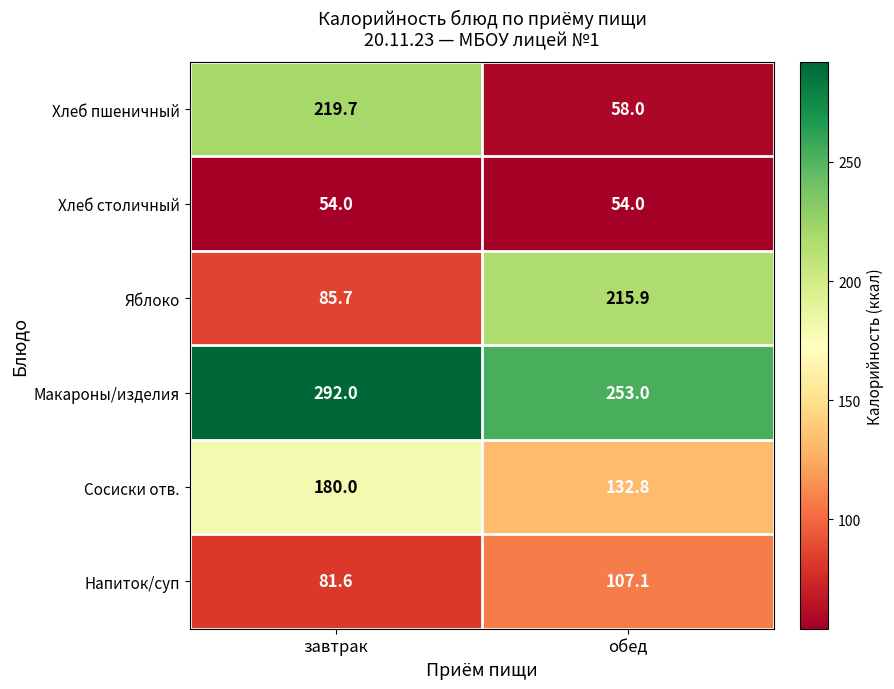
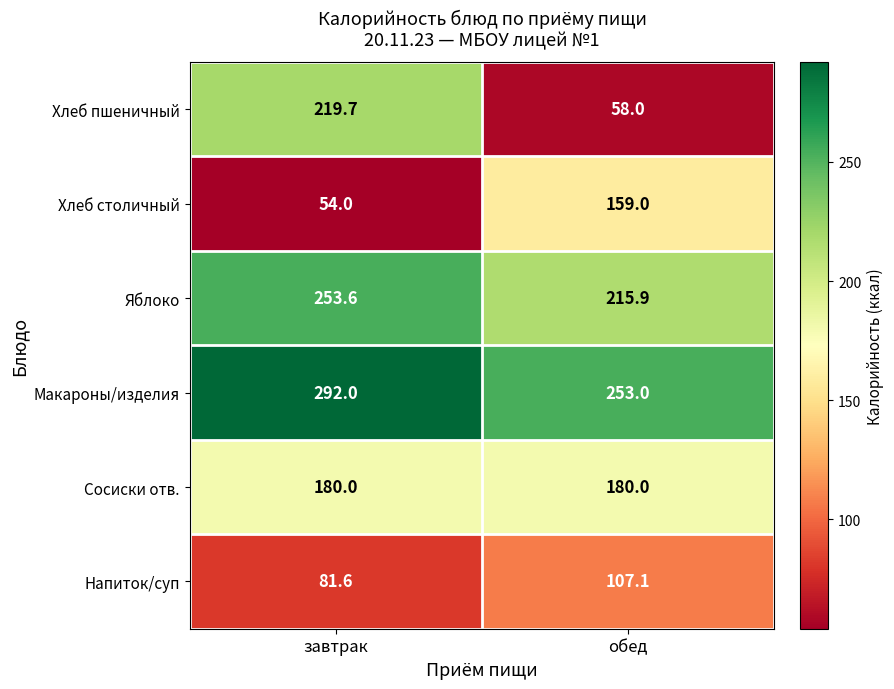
  {
    "Хлеб пшеничный": {
      "завтрак": 219.7,
      "обед": 58.0
    },
    "Хлеб столичный": {
      "завтрак": 54.0,
-     "обед": 54.0
+     "обед": 159.0
    },
    "Яблоко": {
-     "завтрак": 85.7,
+     "завтрак": 253.6,
      "обед": 215.9
    },
    "Макароны/изделия": {
      "завтрак": 292.0,
      "обед": 253.0
    },
    "Сосиски отв.": {
      "завтрак": 180.0,
-     "обед": 132.8
+     "обед": 180.0
    },
    "Напиток/суп": {
      "завтрак": 81.6,
      "обед": 107.1
    }
  }
